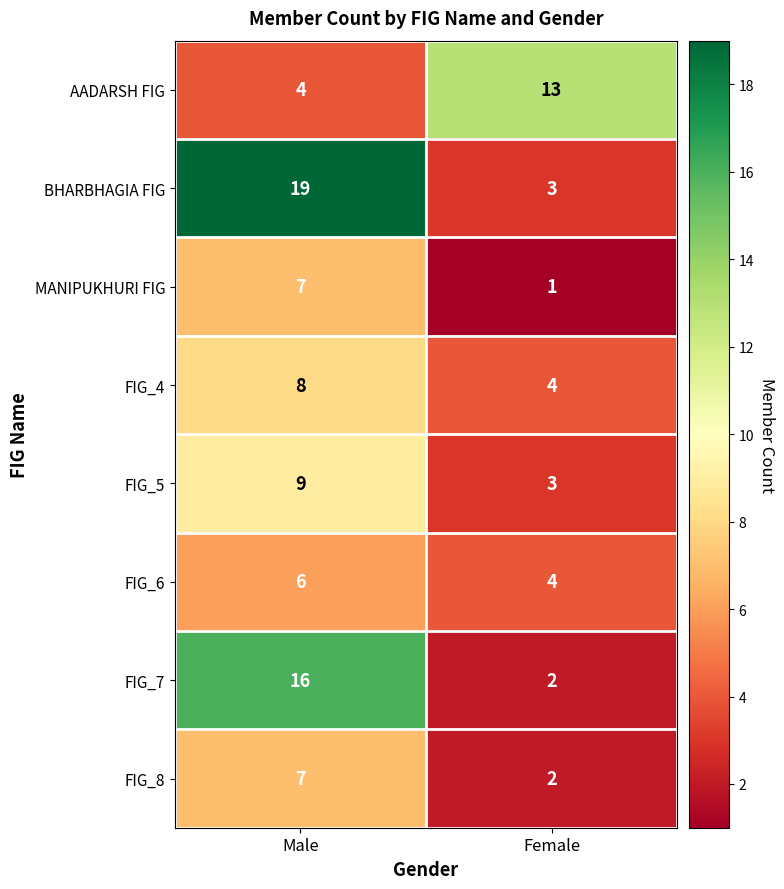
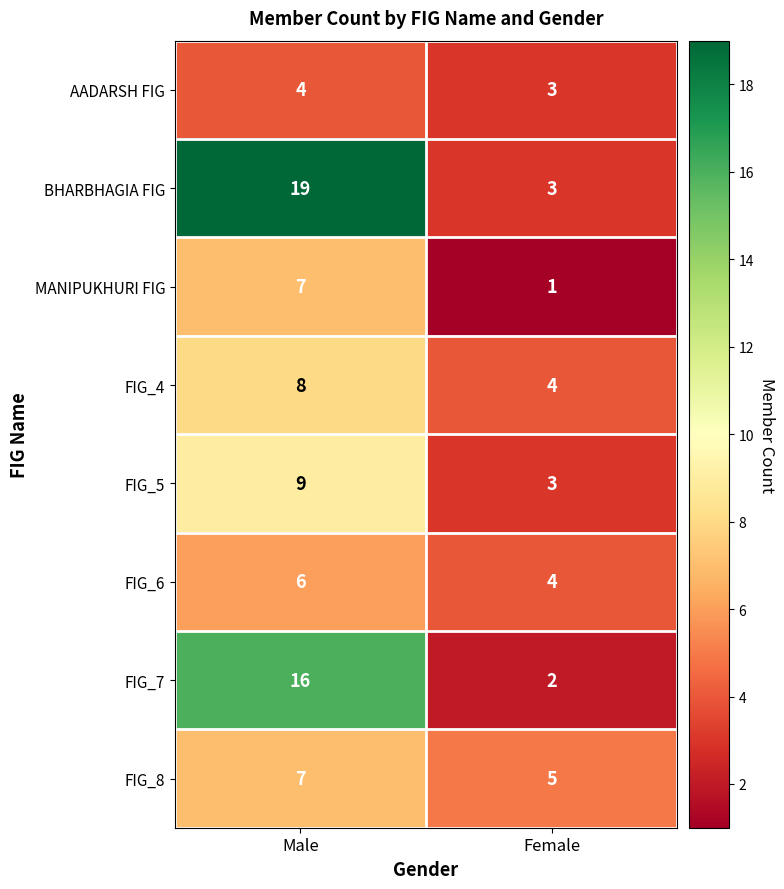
  {
    "AADARSH FIG": {
      "Male": 4,
-     "Female": 13
+     "Female": 3
    },
    "BHARBHAGIA FIG": {
      "Male": 19,
      "Female": 3
    },
    "MANIPUKHURI FIG": {
      "Male": 7,
      "Female": 1
    },
    "FIG_4": {
      "Male": 8,
      "Female": 4
    },
    "FIG_5": {
      "Male": 9,
      "Female": 3
    },
    "FIG_6": {
      "Male": 6,
      "Female": 4
    },
    "FIG_7": {
      "Male": 16,
      "Female": 2
    },
    "FIG_8": {
      "Male": 7,
-     "Female": 2
+     "Female": 5
    }
  }
